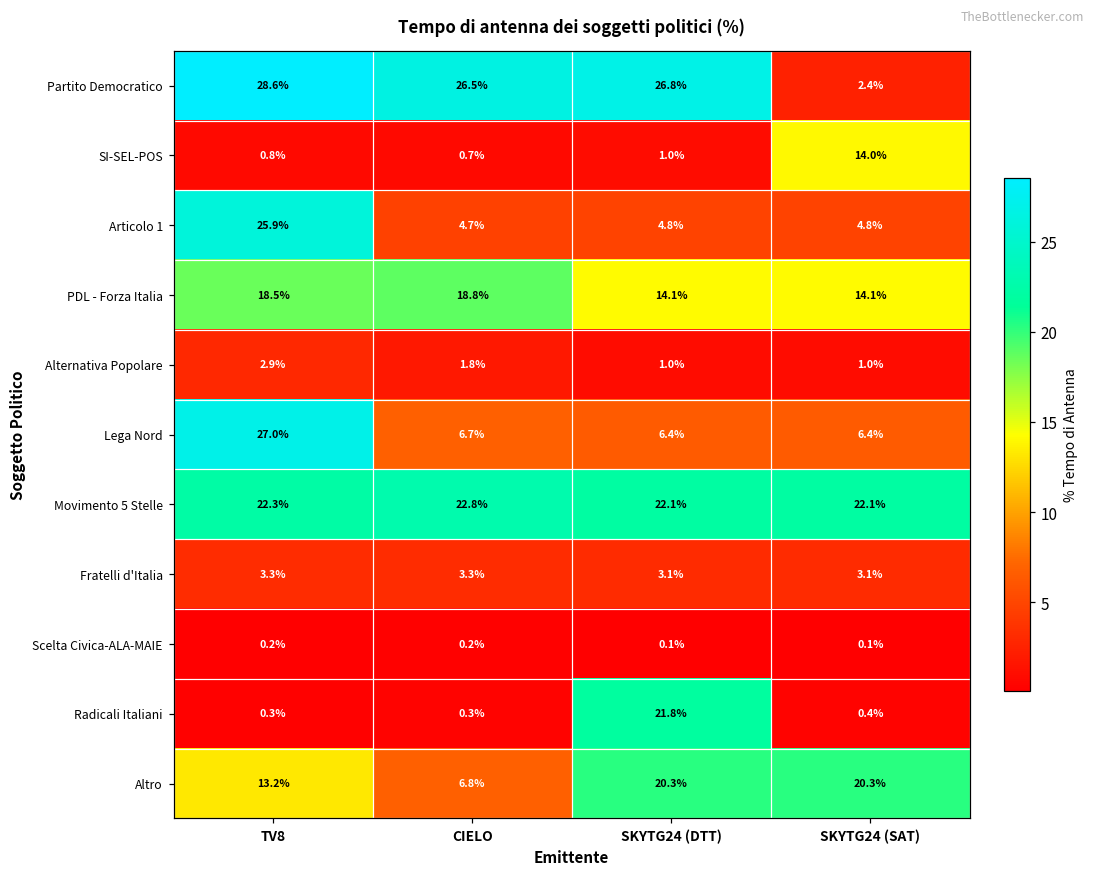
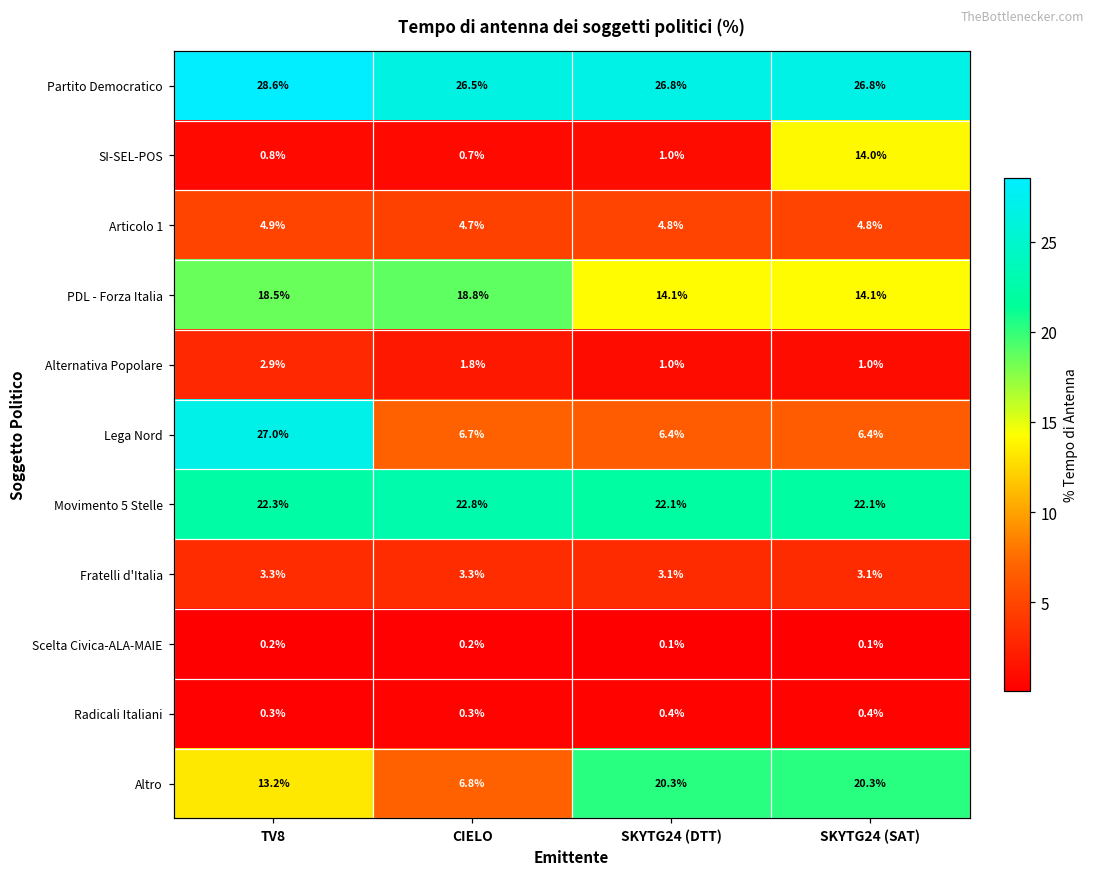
  {
    "Partito Democratico": {
      "TV8": "28.6%",
      "CIELO": "26.5%",
      "SKYTG24 (DTT)": "26.8%",
-     "SKYTG24 (SAT)": "2.4%"
+     "SKYTG24 (SAT)": "26.8%"
    },
    "SI-SEL-POS": {
      "TV8": "0.8%",
      "CIELO": "0.7%",
      "SKYTG24 (DTT)": "1.0%",
      "SKYTG24 (SAT)": "14.0%"
    },
    "Articolo 1": {
-     "TV8": "25.9%",
+     "TV8": "4.9%",
      "CIELO": "4.7%",
      "SKYTG24 (DTT)": "4.8%",
      "SKYTG24 (SAT)": "4.8%"
    },
    "PDL - Forza Italia": {
      "TV8": "18.5%",
      "CIELO": "18.8%",
      "SKYTG24 (DTT)": "14.1%",
      "SKYTG24 (SAT)": "14.1%"
    },
    "Alternativa Popolare": {
      "TV8": "2.9%",
      "CIELO": "1.8%",
      "SKYTG24 (DTT)": "1.0%",
      "SKYTG24 (SAT)": "1.0%"
    },
    "Lega Nord": {
      "TV8": "27.0%",
      "CIELO": "6.7%",
      "SKYTG24 (DTT)": "6.4%",
      "SKYTG24 (SAT)": "6.4%"
    },
    "Movimento 5 Stelle": {
      "TV8": "22.3%",
      "CIELO": "22.8%",
      "SKYTG24 (DTT)": "22.1%",
      "SKYTG24 (SAT)": "22.1%"
    },
    "Fratelli d'Italia": {
      "TV8": "3.3%",
      "CIELO": "3.3%",
      "SKYTG24 (DTT)": "3.1%",
      "SKYTG24 (SAT)": "3.1%"
    },
    "Scelta Civica-ALA-MAIE": {
      "TV8": "0.2%",
      "CIELO": "0.2%",
      "SKYTG24 (DTT)": "0.1%",
      "SKYTG24 (SAT)": "0.1%"
    },
    "Radicali Italiani": {
      "TV8": "0.3%",
      "CIELO": "0.3%",
-     "SKYTG24 (DTT)": "21.8%",
+     "SKYTG24 (DTT)": "0.4%",
      "SKYTG24 (SAT)": "0.4%"
    },
    "Altro": {
      "TV8": "13.2%",
      "CIELO": "6.8%",
      "SKYTG24 (DTT)": "20.3%",
      "SKYTG24 (SAT)": "20.3%"
    }
  }
